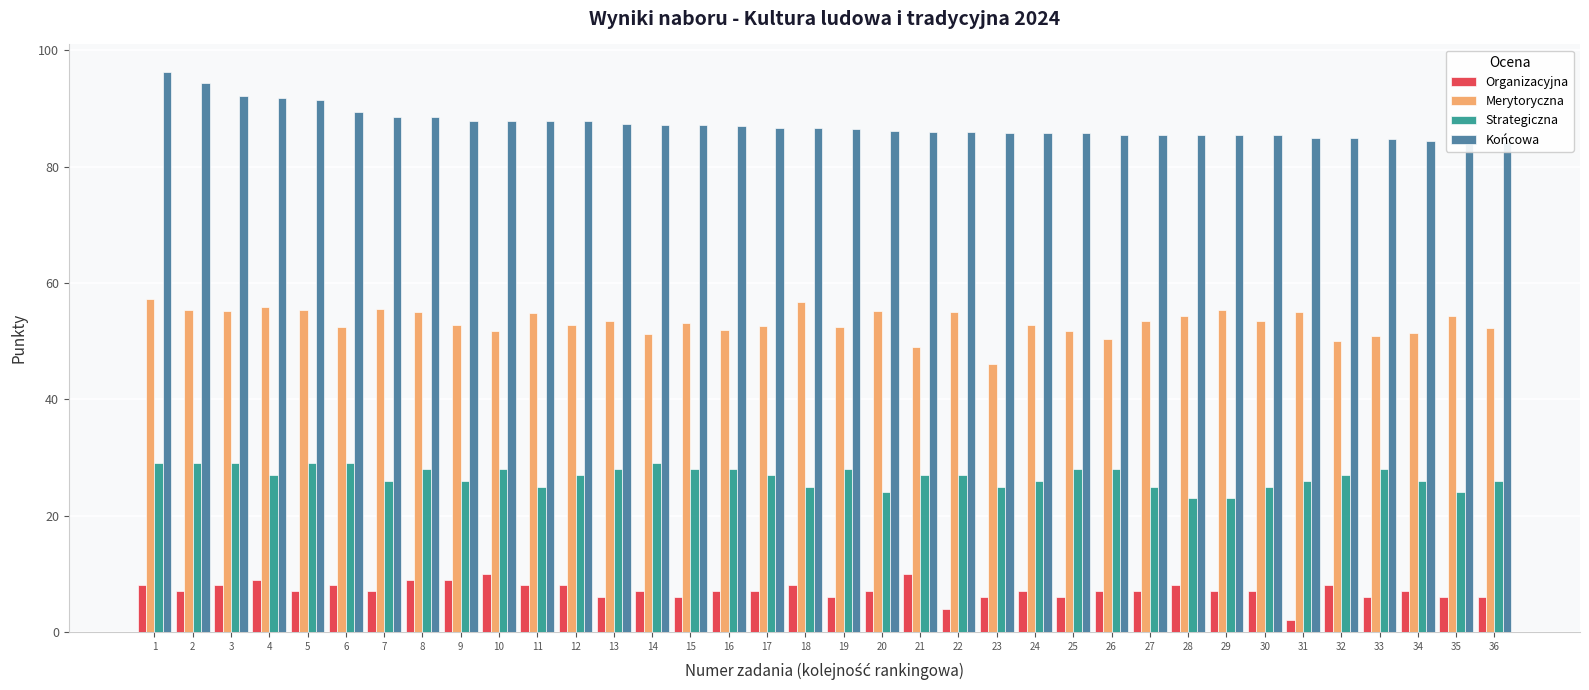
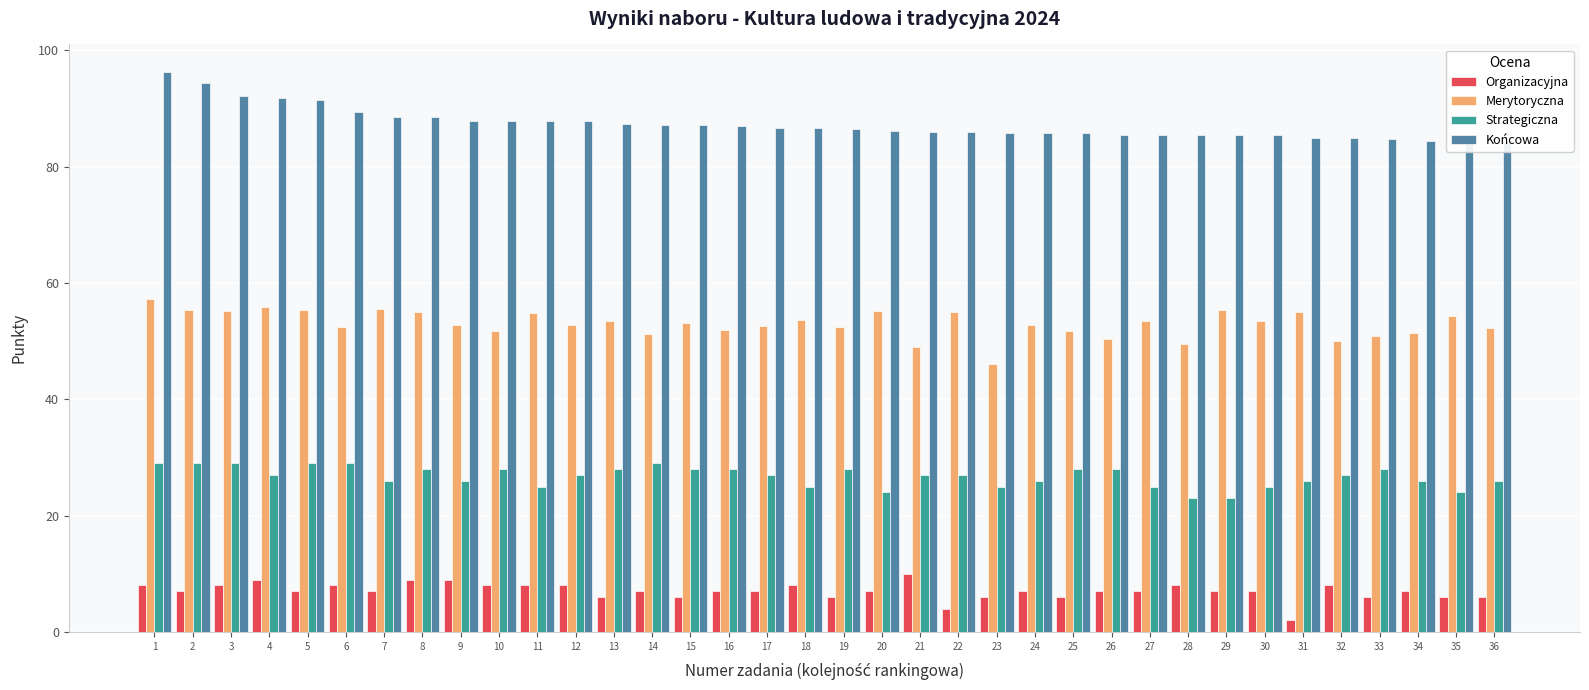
  {
    "Organizacyjna": {
      "1": 8,
      "2": 7,
      "3": 8,
      "4": 9,
      "5": 7,
      "6": 8,
      "7": 7,
      "8": 9,
      "9": 9,
-     "10": 10,
+     "10": 8,
      "11": 8,
      "12": 8,
      "13": 6,
      "14": 7,
      "15": 6,
      "16": 7,
      "17": 7,
      "18": 8,
      "19": 6,
      "20": 7,
      "21": 10,
      "22": 4,
      "23": 6,
      "24": 7,
      "25": 6,
      "26": 7,
      "27": 7,
      "28": 8,
      "29": 7,
      "30": 7,
      "31": 2,
      "32": 8,
      "33": 6,
      "34": 7,
      "35": 6,
      "36": 6
    },
    "Merytoryczna": {
      "1": 57,
      "2": 55,
      "3": 55,
      "4": 56,
      "5": 55,
      "6": 52,
      "7": 56,
      "8": 55,
      "9": 53,
      "10": 52,
      "11": 55,
      "12": 53,
      "13": 53,
      "14": 51,
      "15": 53,
      "16": 52,
      "17": 53,
-     "18": 57,
+     "18": 54,
      "19": 52,
      "20": 55,
      "21": 49,
      "22": 55,
      "23": 46,
      "24": 53,
      "25": 52,
      "26": 50,
      "27": 53,
-     "28": 54,
+     "28": 50,
      "29": 55,
      "30": 53,
      "31": 55,
      "32": 50,
      "33": 51,
      "34": 51,
      "35": 54,
      "36": 52
    }
  }
